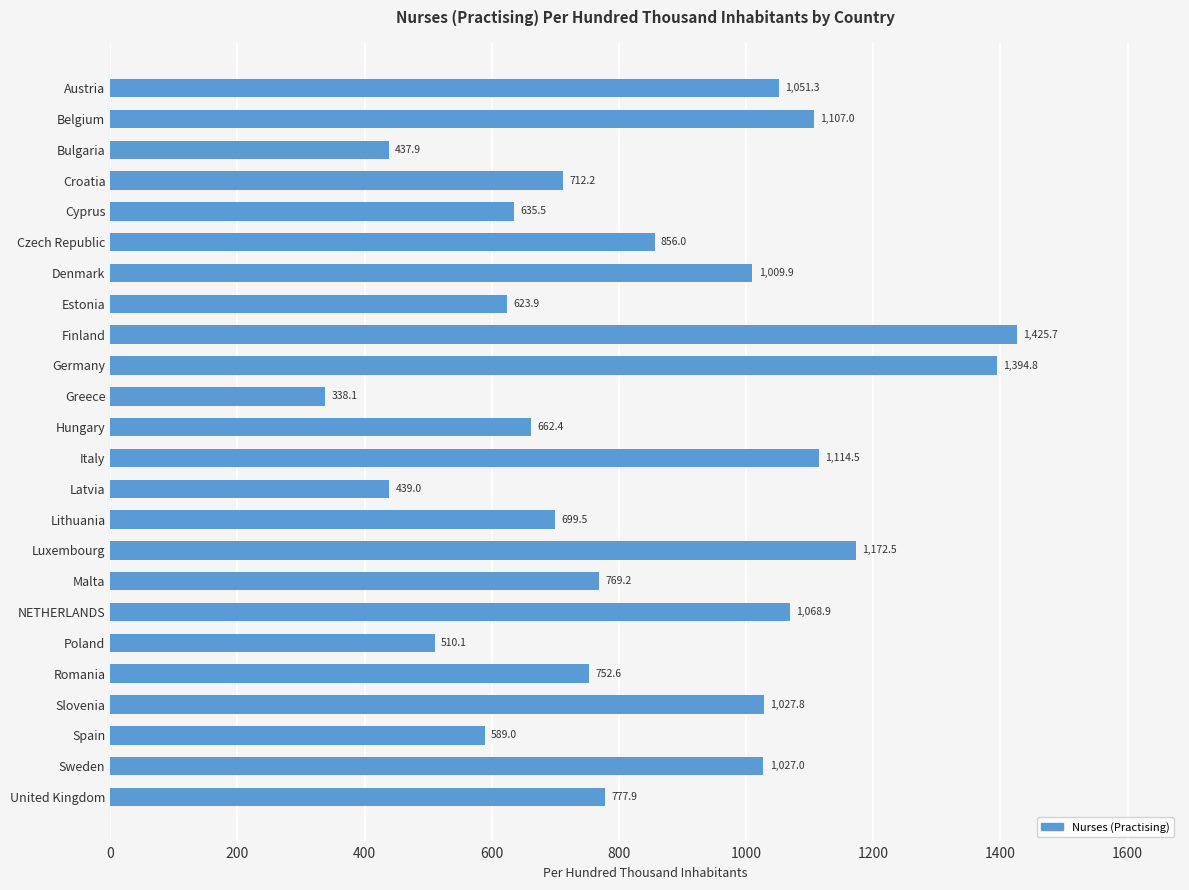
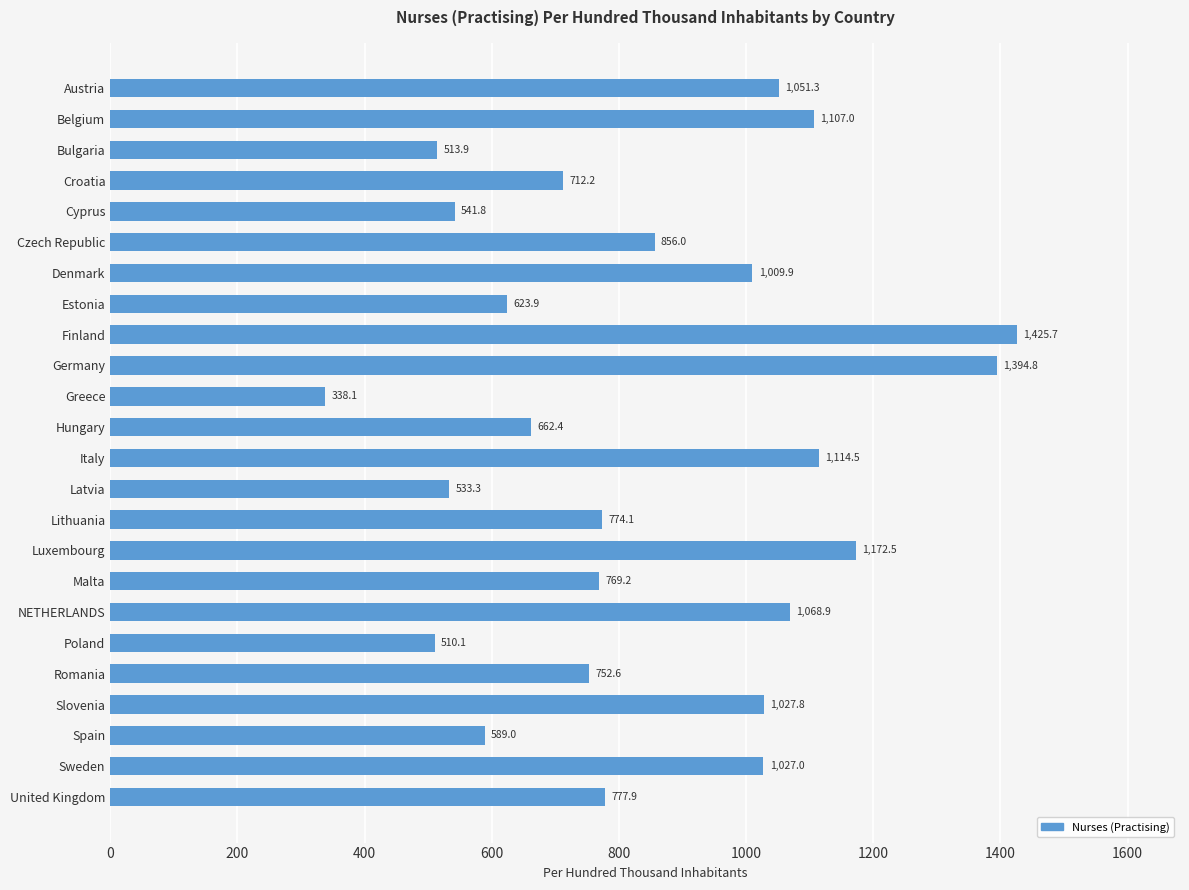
  {
    "Austria": "1,051.3",
    "Belgium": "1,107.0",
-   "Bulgaria": "437.9",
+   "Bulgaria": "513.9",
    "Croatia": "712.2",
-   "Cyprus": "635.5",
+   "Cyprus": "541.8",
    "Czech Republic": "856.0",
    "Denmark": "1,009.9",
    "Estonia": "623.9",
    "Finland": "1,425.7",
    "Germany": "1,394.8",
    "Greece": "338.1",
    "Hungary": "662.4",
    "Italy": "1,114.5",
-   "Latvia": "439.0",
-   "Lithuania": "699.5",
+   "Latvia": "533.3",
+   "Lithuania": "774.1",
    "Luxembourg": "1,172.5",
    "Malta": "769.2",
    "NETHERLANDS": "1,068.9",
    "Poland": "510.1",
    "Romania": "752.6",
    "Slovenia": "1,027.8",
    "Spain": "589.0",
    "Sweden": "1,027.0",
    "United Kingdom": "777.9"
  }
